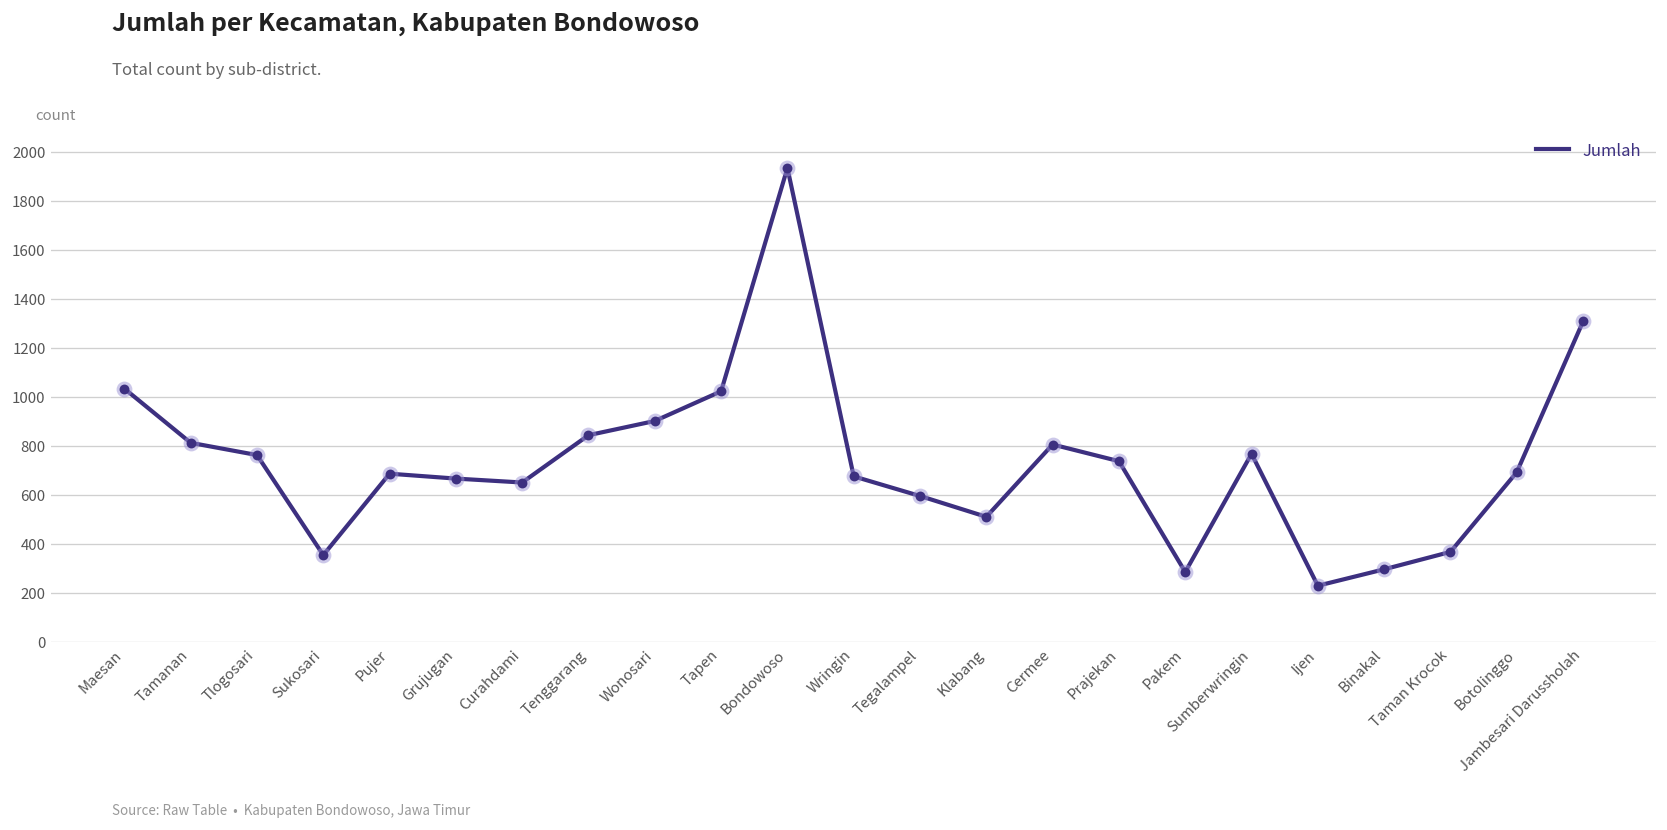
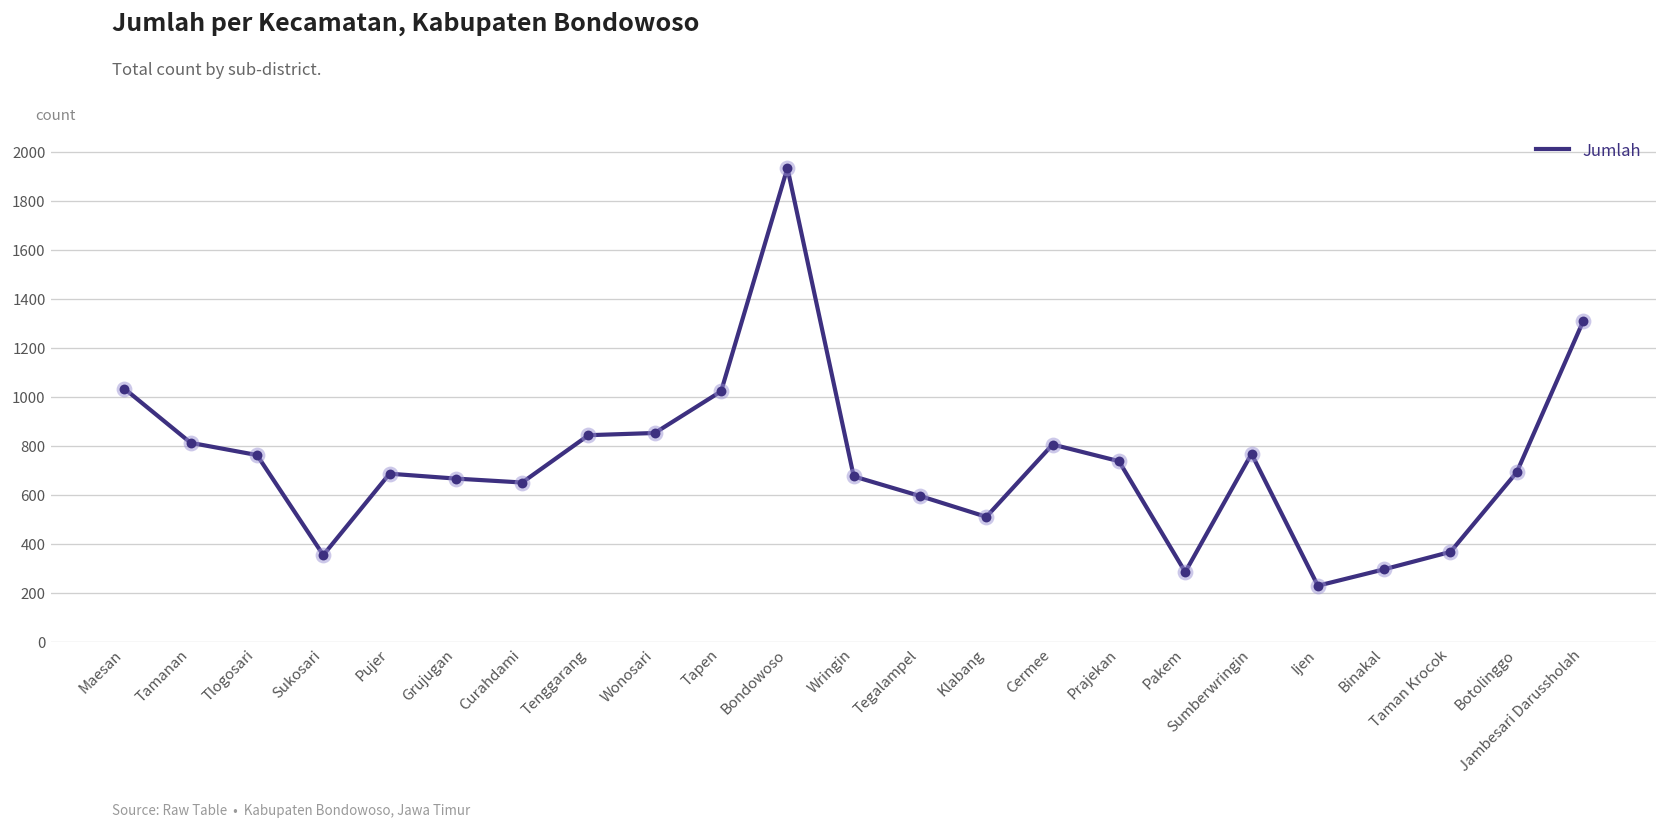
  {
    "Maesan": 1030,
    "Tamanan": 810,
    "Tlogosari": 760,
    "Sukosari": 360,
    "Pujer": 690,
    "Grujugan": 670,
    "Curahdami": 650,
    "Tenggarang": 840,
-   "Wonosari": 900,
+   "Wonosari": 850,
    "Tapen": 1020,
    "Bondowoso": 1930,
    "Wringin": 680,
    "Tegalampel": 600,
    "Klabang": 510,
    "Cermee": 810,
    "Prajekan": 740,
    "Pakem": 290,
    "Sumberwringin": 770,
    "Ijen": 230,
    "Binakal": 300,
    "Taman Krocok": 370,
    "Botolinggo": 690,
    "Jambesari Darussholah": 1310
  }
